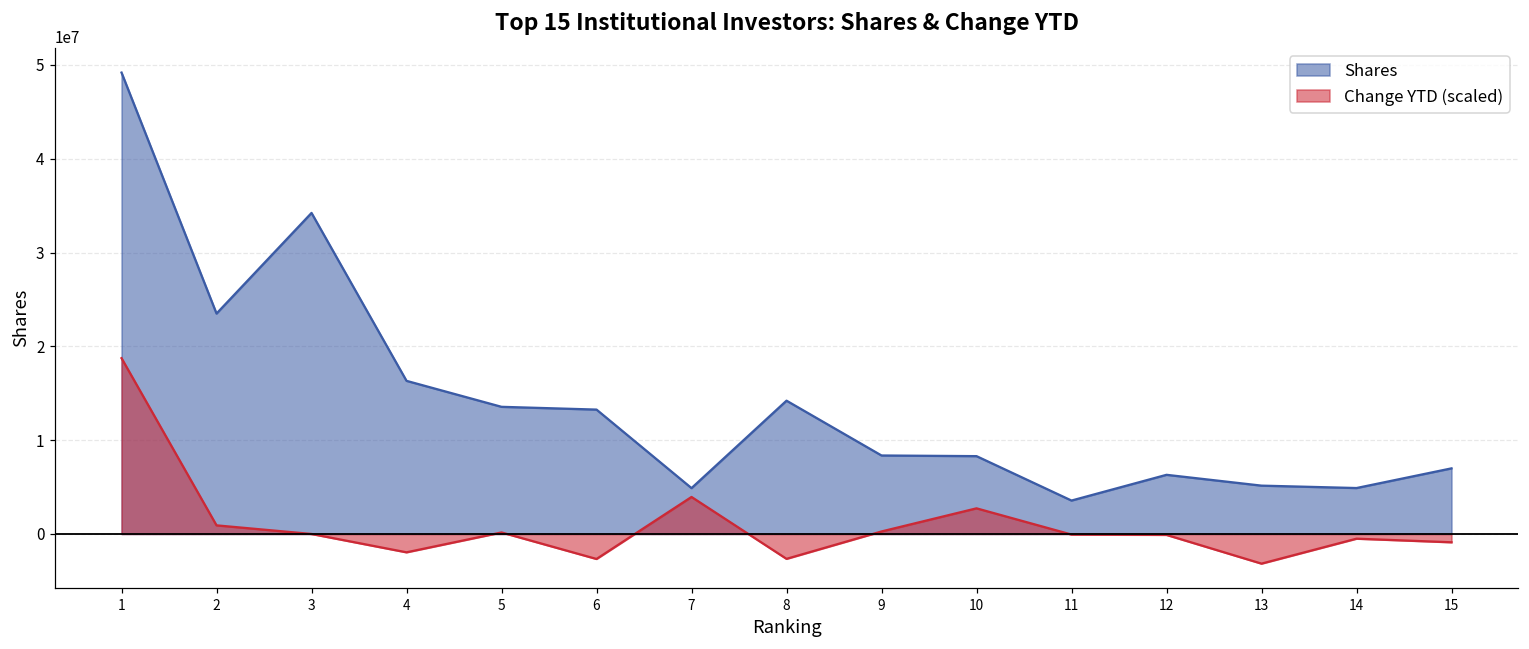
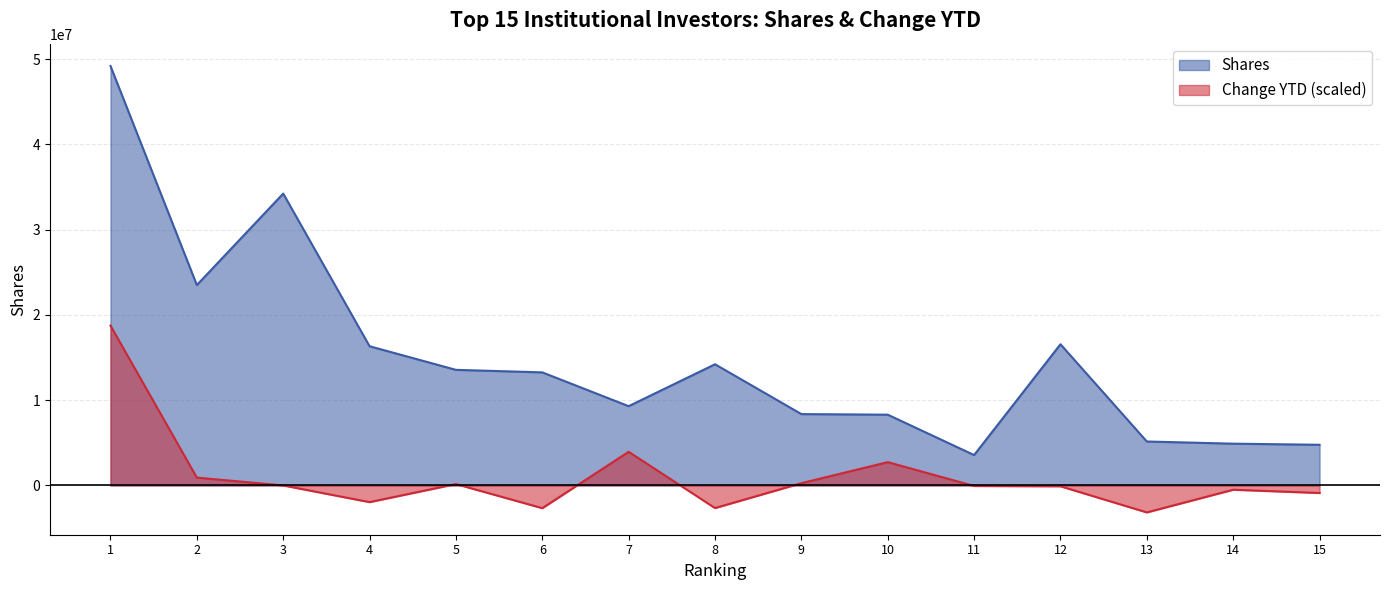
  {
    "Shares": {
      "1": 49000000,
      "2": 23000000,
      "3": 34000000,
      "4": 16000000,
      "5": 14000000,
      "6": 13000000,
-     "7": 5000000,
+     "7": 9000000,
      "8": 14000000,
      "9": 8000000,
      "10": 8000000,
      "11": 4000000,
-     "12": 6000000,
+     "12": 17000000,
      "13": 5000000,
      "14": 5000000,
-     "15": 7000000
+     "15": 5000000
    }
  }
